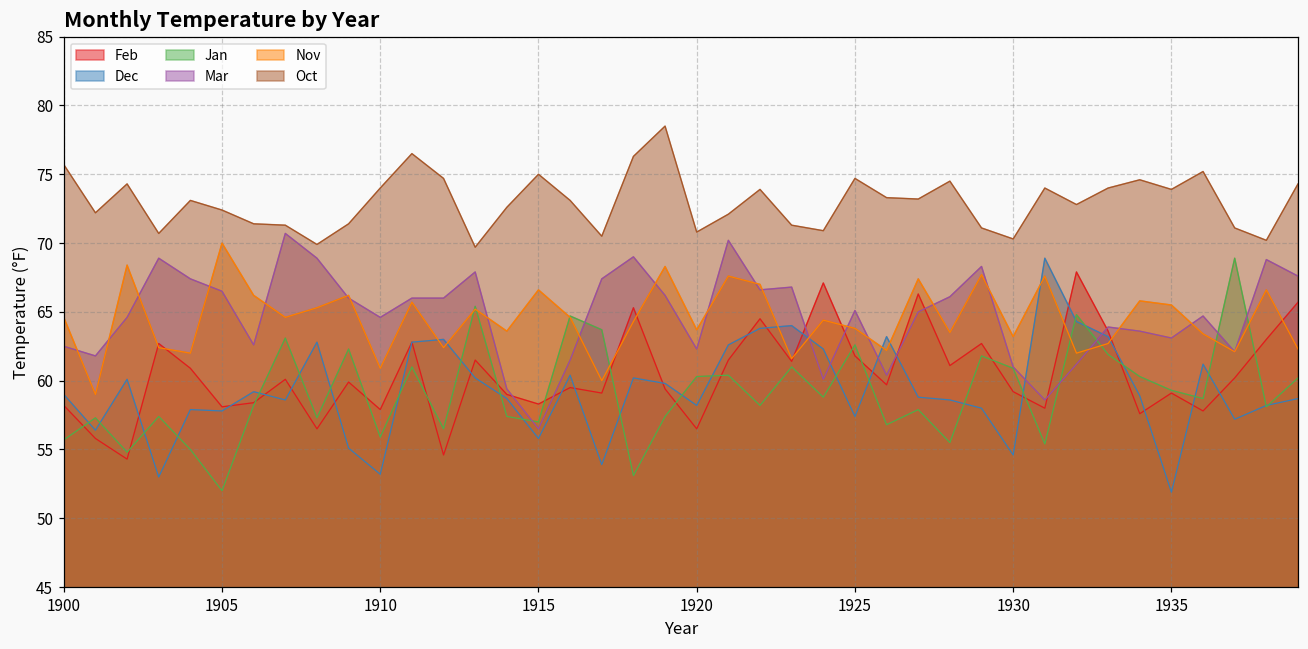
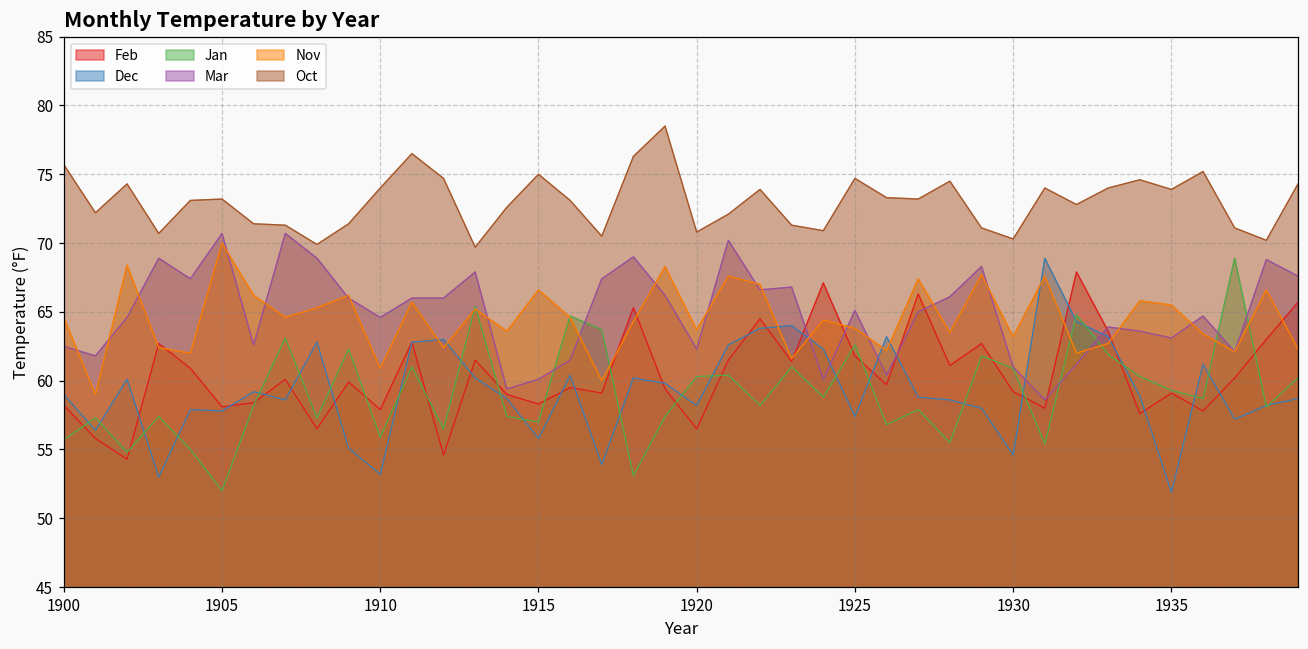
  {
    "Feb": {
      "1900": 58.2,
      "1905": 58.1,
      "1910": 57.9,
      "1915": 58.3,
      "1920": 56.5,
      "1925": 61.8,
      "1930": 59.2
    },
    "Dec": {
      "1900": 59.0,
      "1905": 57.8,
      "1910": 53.2,
      "1915": 55.8,
      "1920": 58.2,
      "1925": 57.4,
      "1930": 54.6,
      "1935": 51.9
    },
    "Jan": {
      "1900": 55.7,
      "1905": 52.0,
      "1910": 55.9,
      "1915": 57.0,
      "1920": 60.3,
      "1925": 62.6
    },
    "Mar": {
      "1900": 62.5,
-     "1905": 66.5,
+     "1905": 70.7,
      "1910": 64.6,
-     "1915": 56.5,
+     "1915": 60.1,
      "1920": 62.3,
      "1925": 65.1,
      "1935": 63.1
    },
    "Nov": {
      "1900": 64.6,
      "1905": 70.0,
      "1910": 60.9,
      "1915": 66.6,
      "1920": 63.7,
      "1925": 63.8,
      "1930": 63.2,
      "1935": 65.5
    },
    "Oct": {
      "1900": 75.7,
-     "1905": 72.4,
+     "1905": 73.2,
      "1910": 74.0,
      "1915": 75.0,
      "1920": 70.8,
      "1925": 74.7,
      "1930": 70.3,
      "1935": 73.9
    }
  }
